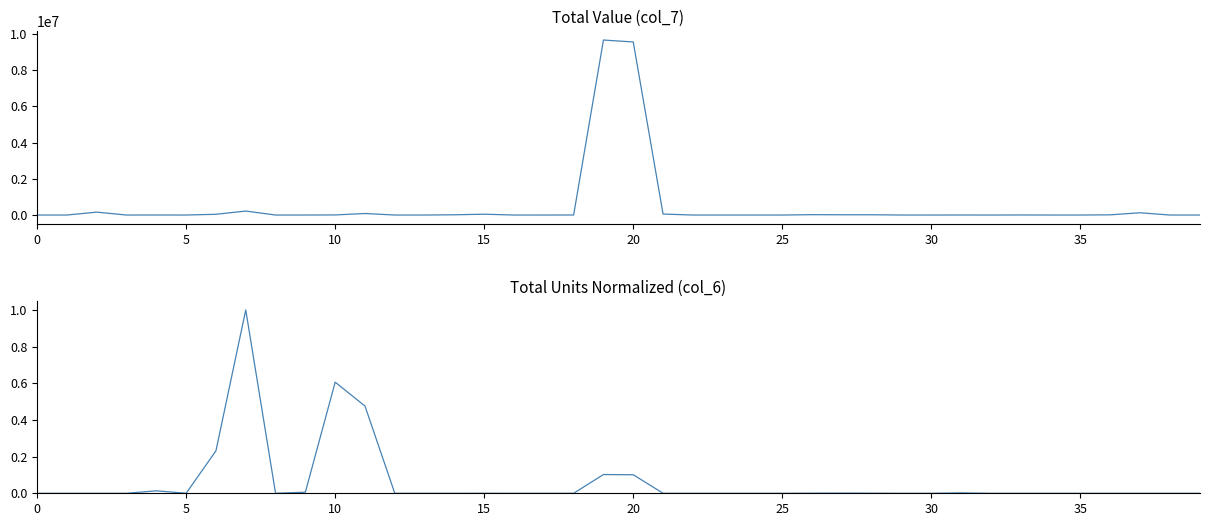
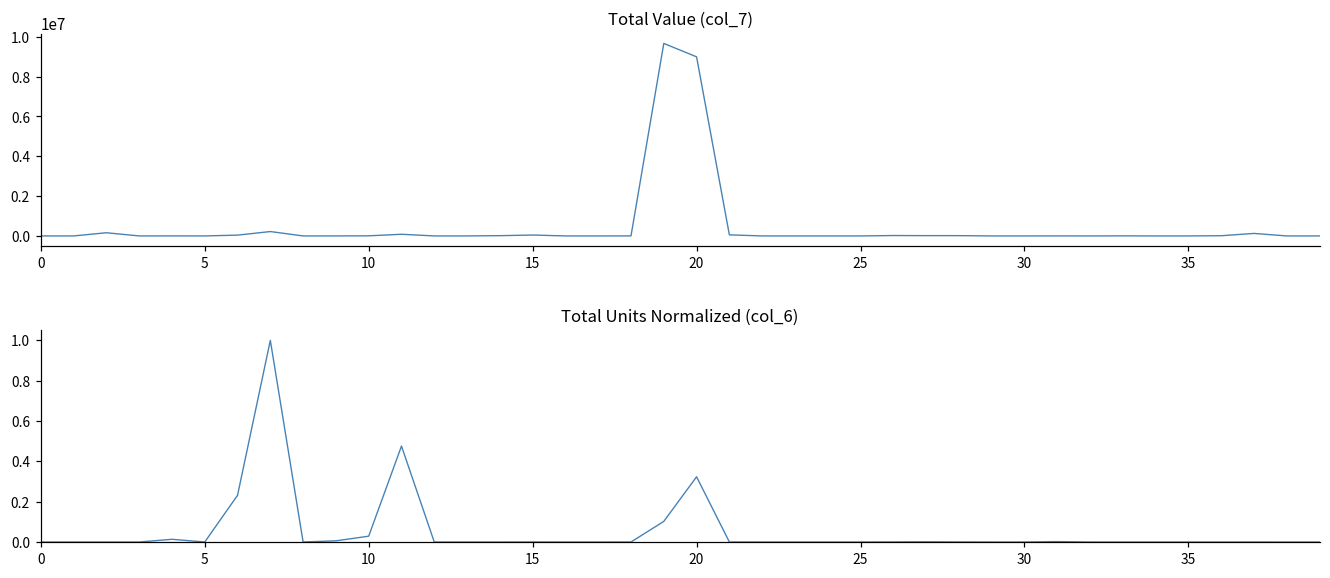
  {
    "Total Value (col_7)": {
      "0": 0,
      "5": 0,
      "10": 0,
      "15": 0,
-     "20": 9600000,
+     "20": 9000000,
      "25": 0,
      "30": 0,
      "35": 0
    },
    "Total Units Normalized (col_6)": {
      "0": 0.00,
      "5": 0.00,
-     "10": 0.61,
+     "10": 0.03,
      "15": 0.00,
-     "20": 0.10,
+     "20": 0.32,
      "25": 0.00,
      "30": 0.00,
      "35": 0.00
    }
  }
